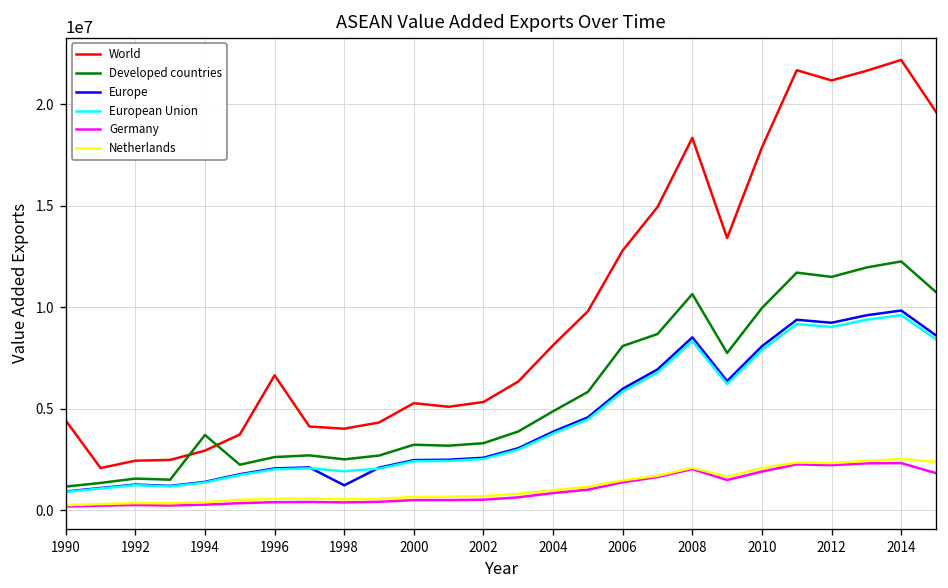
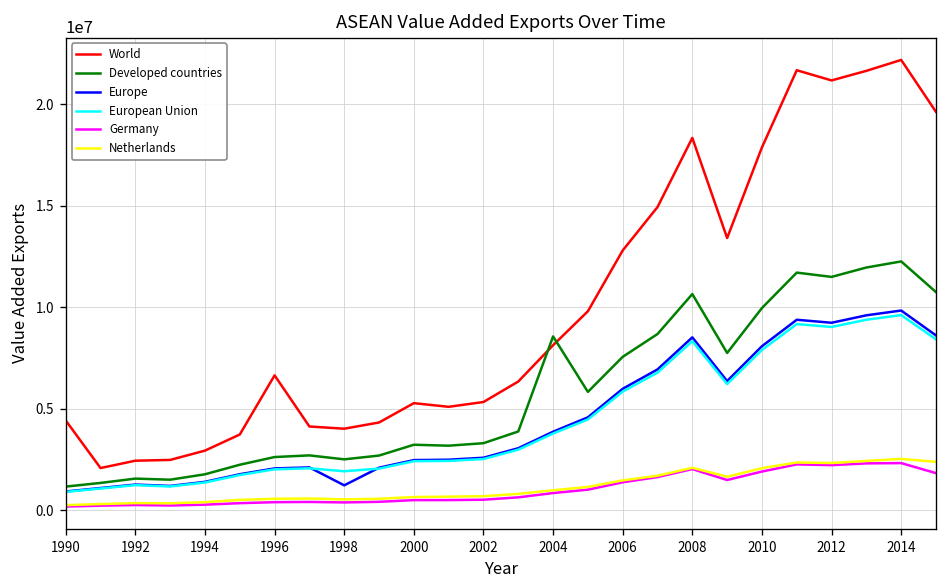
  {
    "World": {
      "1990": 4400000,
      "1992": 2400000,
      "1994": 2900000,
      "1996": 6600000,
      "1998": 4000000,
      "2000": 5300000,
      "2002": 5300000,
      "2004": 8100000,
      "2006": 12800000,
      "2008": 18300000,
      "2010": 17900000,
      "2012": 21200000,
      "2014": 22200000
    },
    "Developed countries": {
      "1990": 1200000,
      "1992": 1600000,
-     "1994": 3700000,
+     "1994": 1800000,
      "1996": 2600000,
      "1998": 2500000,
      "2000": 3200000,
      "2002": 3300000,
-     "2004": 4900000,
-     "2006": 8100000,
+     "2004": 8600000,
+     "2006": 7600000,
      "2008": 10600000,
      "2010": 10000000,
      "2012": 11500000,
      "2014": 12300000
    },
    "Europe": {
      "1998": 1200000,
      "2008": 8500000,
      "2010": 8100000,
      "2012": 9200000,
      "2014": 9800000
    },
    "European Union": {
      "1998": 1900000,
      "2008": 8300000,
      "2010": 7900000,
      "2012": 9000000,
      "2014": 9600000
    },
    "Germany": {
      "1996": 400000,
      "2000": 500000,
      "2002": 500000,
      "2010": 1900000,
      "2014": 2300000
    },
    "Netherlands": {
      "1996": 600000,
      "2000": 700000,
      "2002": 700000,
      "2010": 2100000,
      "2014": 2500000
    }
  }
